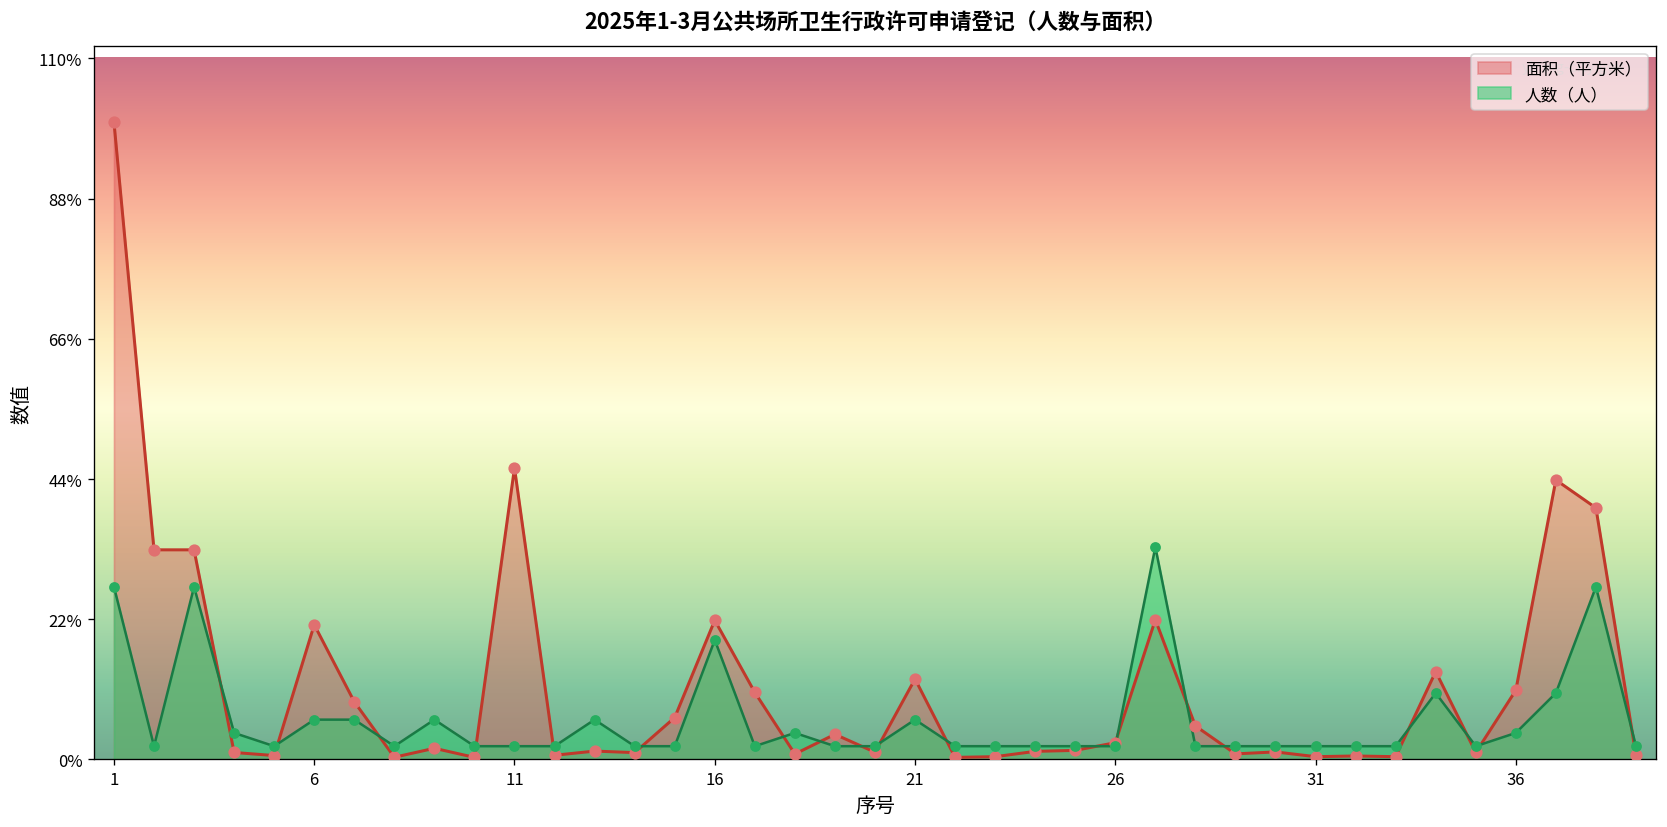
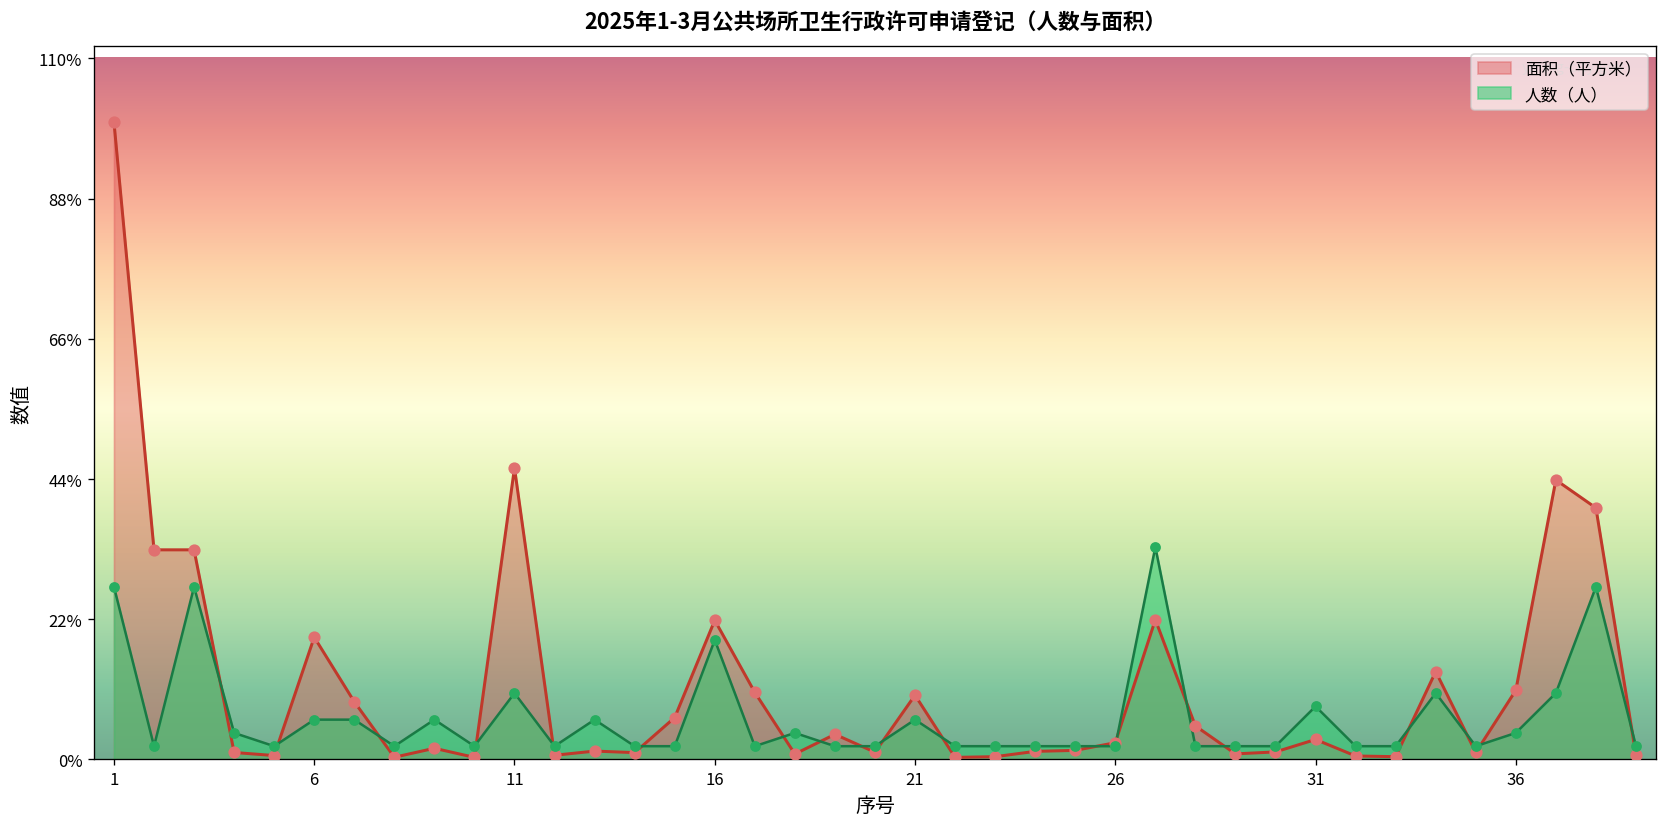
  {
    "面积（平方米）": {
      "1": "100%",
-     "6": "21%",
+     "6": "19%",
      "11": "46%",
      "16": "22%",
-     "21": "13%",
+     "21": "10%",
      "26": "3%",
-     "31": "0%",
+     "31": "3%",
      "36": "11%"
    },
    "人数（人）": {
      "1": "27%",
      "6": "6%",
-     "11": "2%",
+     "11": "10%",
      "16": "19%",
      "21": "6%",
      "26": "2%",
-     "31": "2%",
+     "31": "8%",
      "36": "4%"
    }
  }
